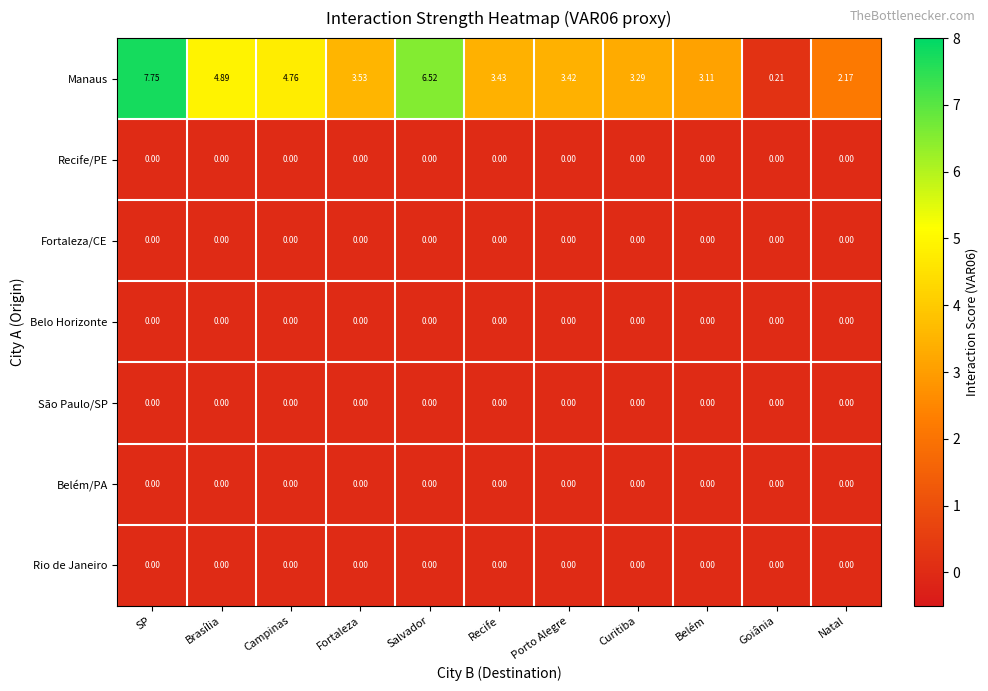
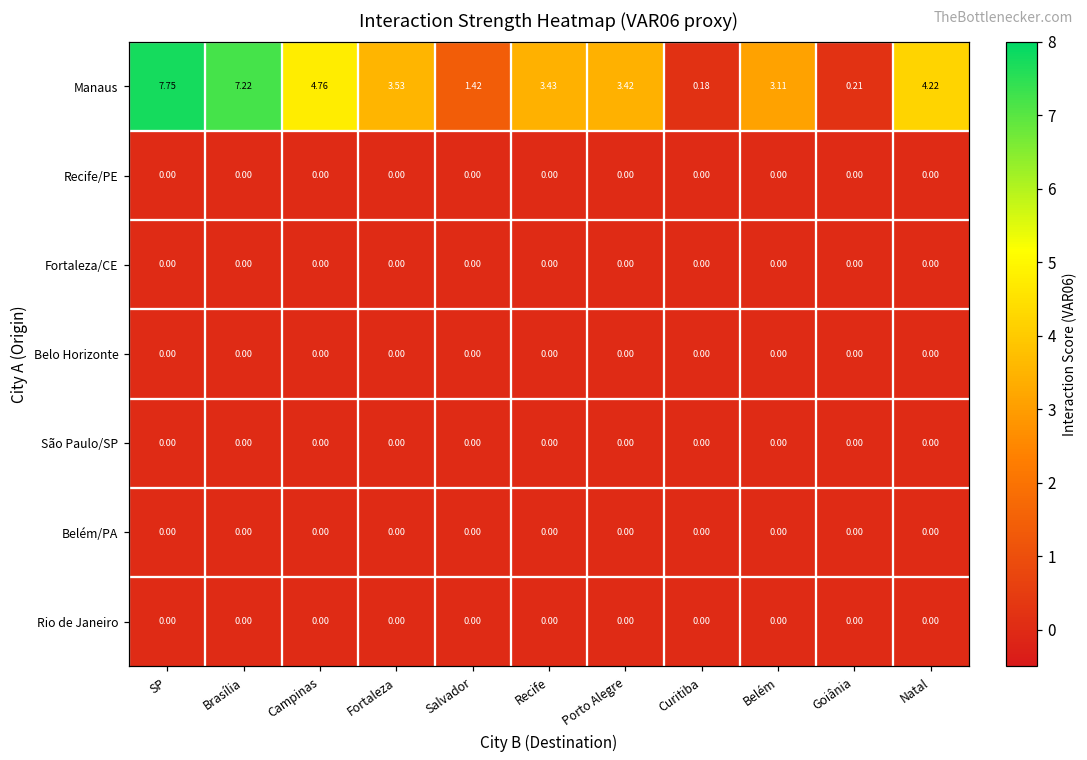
  {
    "Manaus": {
      "SP": 7.75,
-     "Brasília": 4.89,
+     "Brasília": 7.22,
      "Campinas": 4.76,
      "Fortaleza": 3.53,
-     "Salvador": 6.52,
+     "Salvador": 1.42,
      "Recife": 3.43,
      "Porto Alegre": 3.42,
-     "Curitiba": 3.29,
+     "Curitiba": 0.18,
      "Belém": 3.11,
      "Goiânia": 0.21,
-     "Natal": 2.17
+     "Natal": 4.22
    },
    "Recife/PE": {
      "SP": 0.00,
      "Brasília": 0.00,
      "Campinas": 0.00,
      "Fortaleza": 0.00,
      "Salvador": 0.00,
      "Recife": 0.00,
      "Porto Alegre": 0.00,
      "Curitiba": 0.00,
      "Belém": 0.00,
      "Goiânia": 0.00,
      "Natal": 0.00
    },
    "Fortaleza/CE": {
      "SP": 0.00,
      "Brasília": 0.00,
      "Campinas": 0.00,
      "Fortaleza": 0.00,
      "Salvador": 0.00,
      "Recife": 0.00,
      "Porto Alegre": 0.00,
      "Curitiba": 0.00,
      "Belém": 0.00,
      "Goiânia": 0.00,
      "Natal": 0.00
    },
    "Belo Horizonte": {
      "SP": 0.00,
      "Brasília": 0.00,
      "Campinas": 0.00,
      "Fortaleza": 0.00,
      "Salvador": 0.00,
      "Recife": 0.00,
      "Porto Alegre": 0.00,
      "Curitiba": 0.00,
      "Belém": 0.00,
      "Goiânia": 0.00,
      "Natal": 0.00
    },
    "São Paulo/SP": {
      "SP": 0.00,
      "Brasília": 0.00,
      "Campinas": 0.00,
      "Fortaleza": 0.00,
      "Salvador": 0.00,
      "Recife": 0.00,
      "Porto Alegre": 0.00,
      "Curitiba": 0.00,
      "Belém": 0.00,
      "Goiânia": 0.00,
      "Natal": 0.00
    },
    "Belém/PA": {
      "SP": 0.00,
      "Brasília": 0.00,
      "Campinas": 0.00,
      "Fortaleza": 0.00,
      "Salvador": 0.00,
      "Recife": 0.00,
      "Porto Alegre": 0.00,
      "Curitiba": 0.00,
      "Belém": 0.00,
      "Goiânia": 0.00,
      "Natal": 0.00
    },
    "Rio de Janeiro": {
      "SP": 0.00,
      "Brasília": 0.00,
      "Campinas": 0.00,
      "Fortaleza": 0.00,
      "Salvador": 0.00,
      "Recife": 0.00,
      "Porto Alegre": 0.00,
      "Curitiba": 0.00,
      "Belém": 0.00,
      "Goiânia": 0.00,
      "Natal": 0.00
    }
  }
